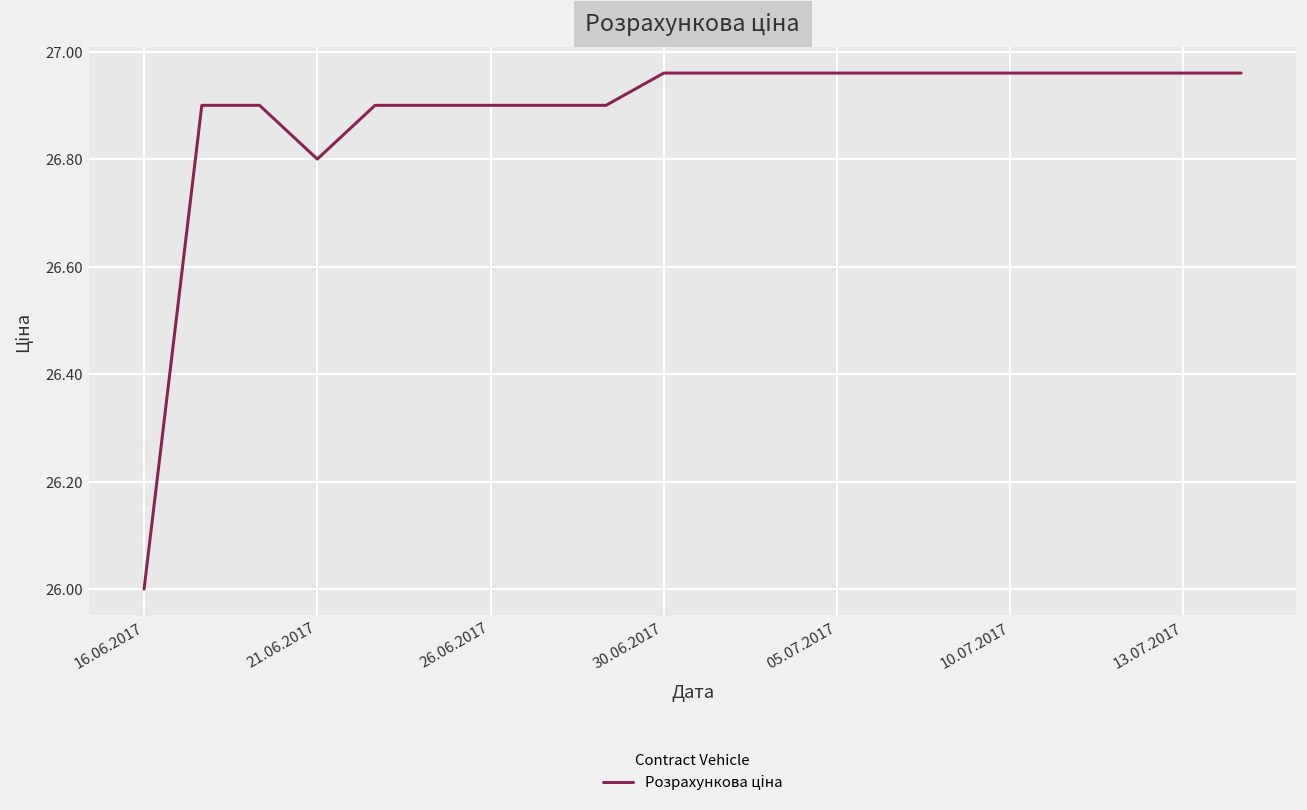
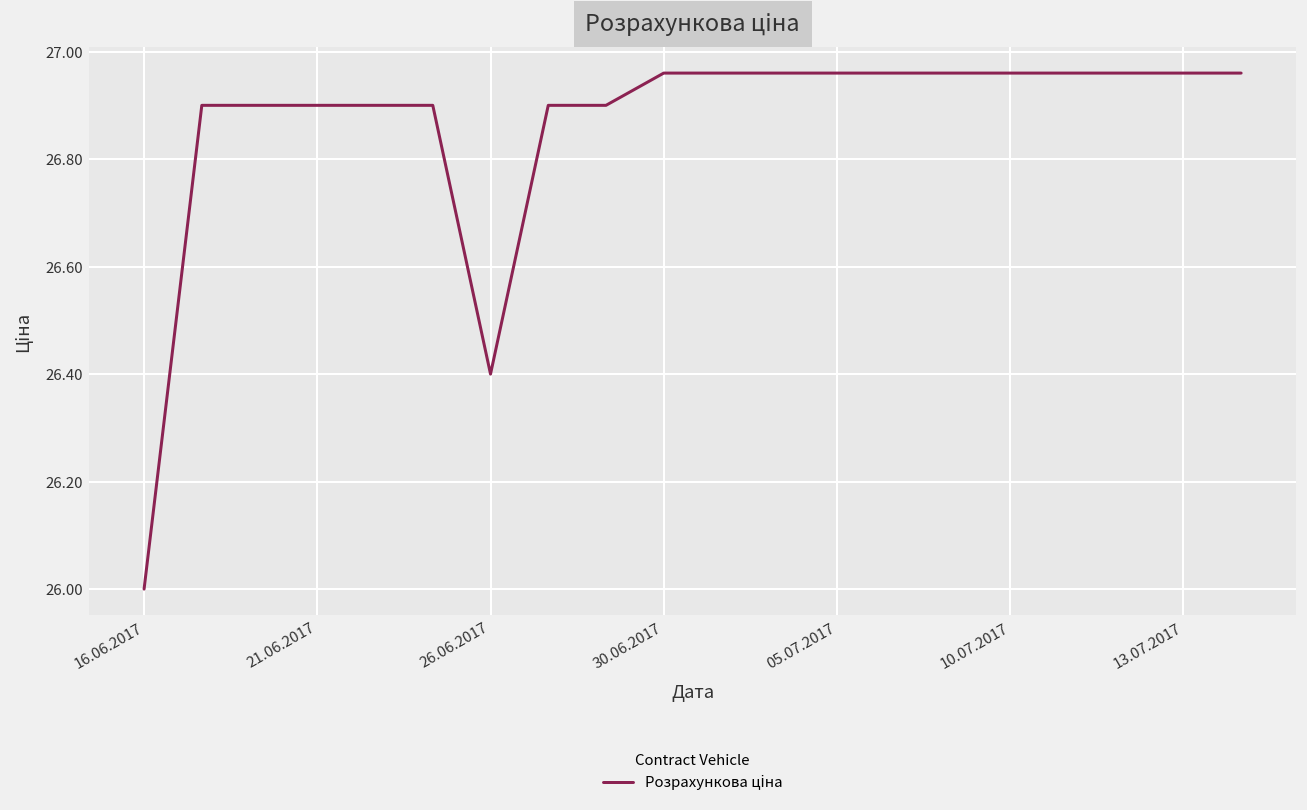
  {
    "16.06.2017": 26.0,
-   "21.06.2017": 26.8,
-   "26.06.2017": 26.9,
+   "21.06.2017": 26.9,
+   "26.06.2017": 26.4,
    "30.06.2017": 26.96,
    "05.07.2017": 26.96,
    "10.07.2017": 26.96,
    "13.07.2017": 26.96
  }
